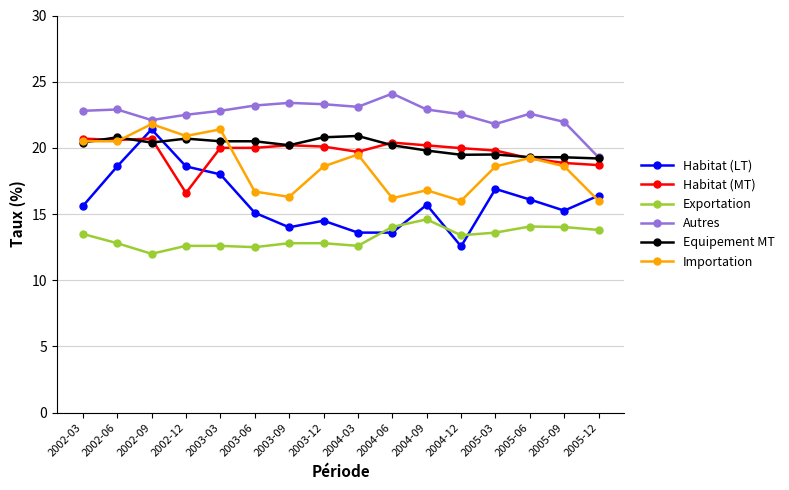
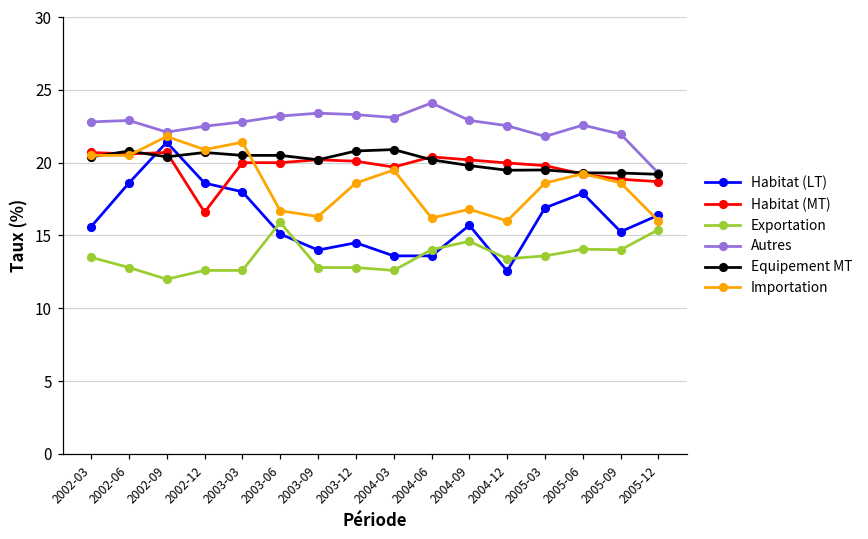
  {
    "Habitat (LT)": {
      "2002-03": 15.6,
      "2002-06": 18.6,
      "2002-09": 21.4,
      "2002-12": 18.6,
      "2003-03": 18.0,
      "2003-06": 15.1,
      "2003-09": 14.0,
      "2003-12": 14.5,
      "2004-03": 13.6,
      "2004-06": 13.6,
      "2004-09": 15.7,
      "2004-12": 12.6,
      "2005-03": 16.9,
-     "2005-06": 16.1,
+     "2005-06": 17.9,
      "2005-09": 15.3,
      "2005-12": 16.4
    },
    "Habitat (MT)": {
      "2002-03": 20.7,
      "2002-09": 20.7,
      "2002-12": 16.6,
      "2003-03": 20.0,
      "2003-06": 20.0,
      "2003-12": 20.1,
      "2004-03": 19.7,
      "2004-06": 20.4,
      "2004-09": 20.2,
      "2004-12": 20.0,
      "2005-03": 19.8,
      "2005-09": 18.9,
      "2005-12": 18.7
    },
    "Exportation": {
      "2002-03": 13.5,
      "2002-06": 12.8,
      "2002-09": 12.0,
      "2002-12": 12.6,
      "2003-03": 12.6,
-     "2003-06": 12.5,
+     "2003-06": 15.9,
      "2003-09": 12.8,
      "2003-12": 12.8,
      "2004-03": 12.6,
      "2004-06": 14.0,
      "2004-09": 14.6,
      "2004-12": 13.4,
      "2005-03": 13.6,
      "2005-06": 14.1,
      "2005-09": 14.0,
-     "2005-12": 13.8
+     "2005-12": 15.4
    },
    "Autres": {
      "2002-03": 22.8,
      "2002-06": 22.9,
      "2002-09": 22.1,
      "2002-12": 22.5,
      "2003-03": 22.8,
      "2003-06": 23.2,
      "2003-09": 23.4,
      "2003-12": 23.3,
      "2004-03": 23.1,
      "2004-06": 24.1,
      "2004-09": 22.9,
      "2004-12": 22.5,
      "2005-03": 21.8,
      "2005-06": 22.6,
      "2005-09": 22.0
    },
    "Equipement MT": {
      "2002-06": 20.8,
      "2002-09": 20.4,
      "2002-12": 20.7,
      "2003-03": 20.5,
      "2003-06": 20.5,
      "2003-12": 20.8,
      "2004-03": 20.9,
      "2004-06": 20.2,
      "2004-09": 19.8,
      "2004-12": 19.5,
      "2005-03": 19.5,
      "2005-09": 19.3
    },
    "Importation": {
      "2002-09": 21.8,
      "2002-12": 20.9,
      "2003-03": 21.4,
      "2003-06": 16.7,
      "2003-09": 16.3,
      "2003-12": 18.6,
      "2004-03": 19.5,
      "2004-06": 16.2,
      "2004-09": 16.8,
      "2004-12": 16.0,
      "2005-03": 18.6,
      "2005-09": 18.6,
      "2005-12": 16.0
    }
  }
